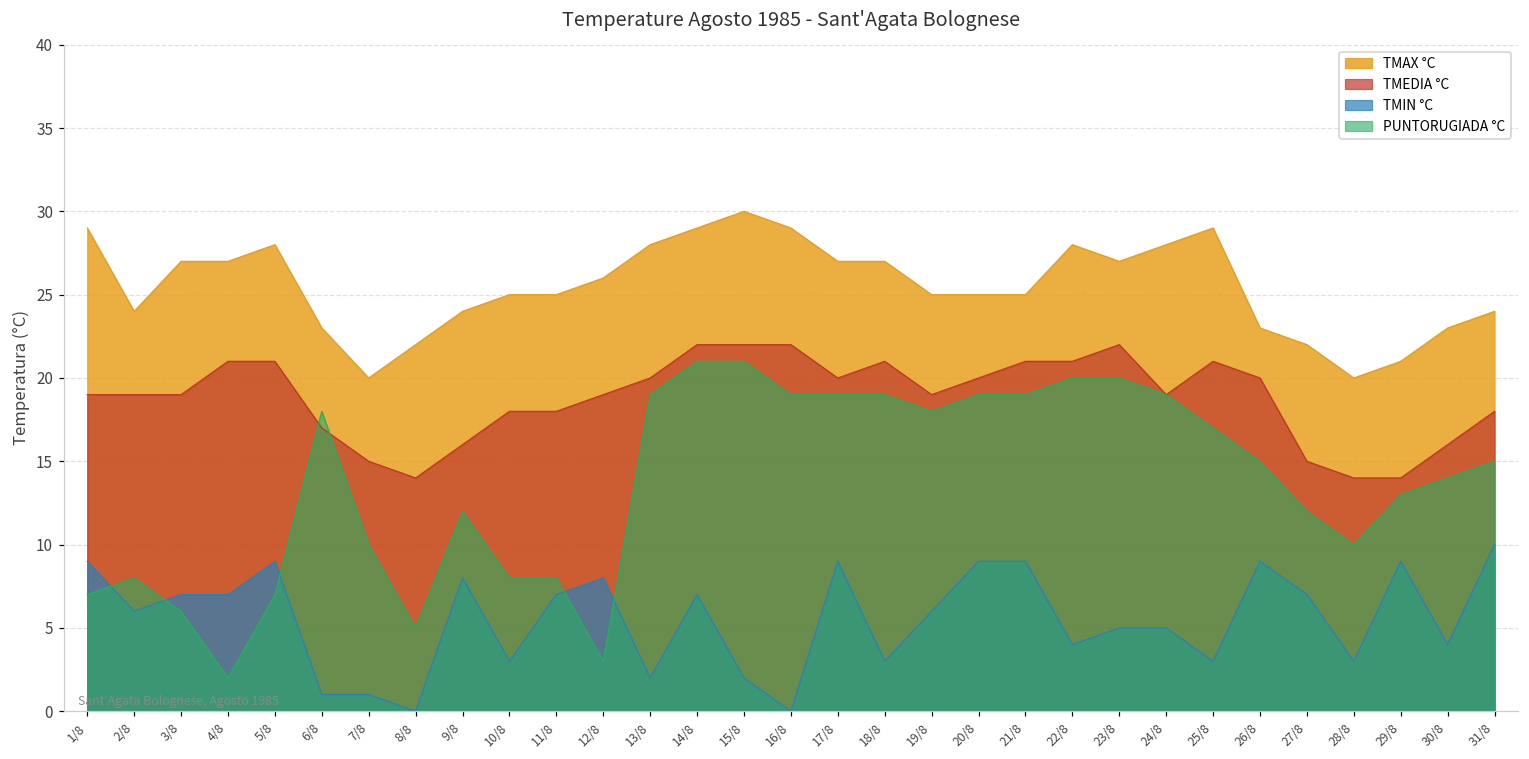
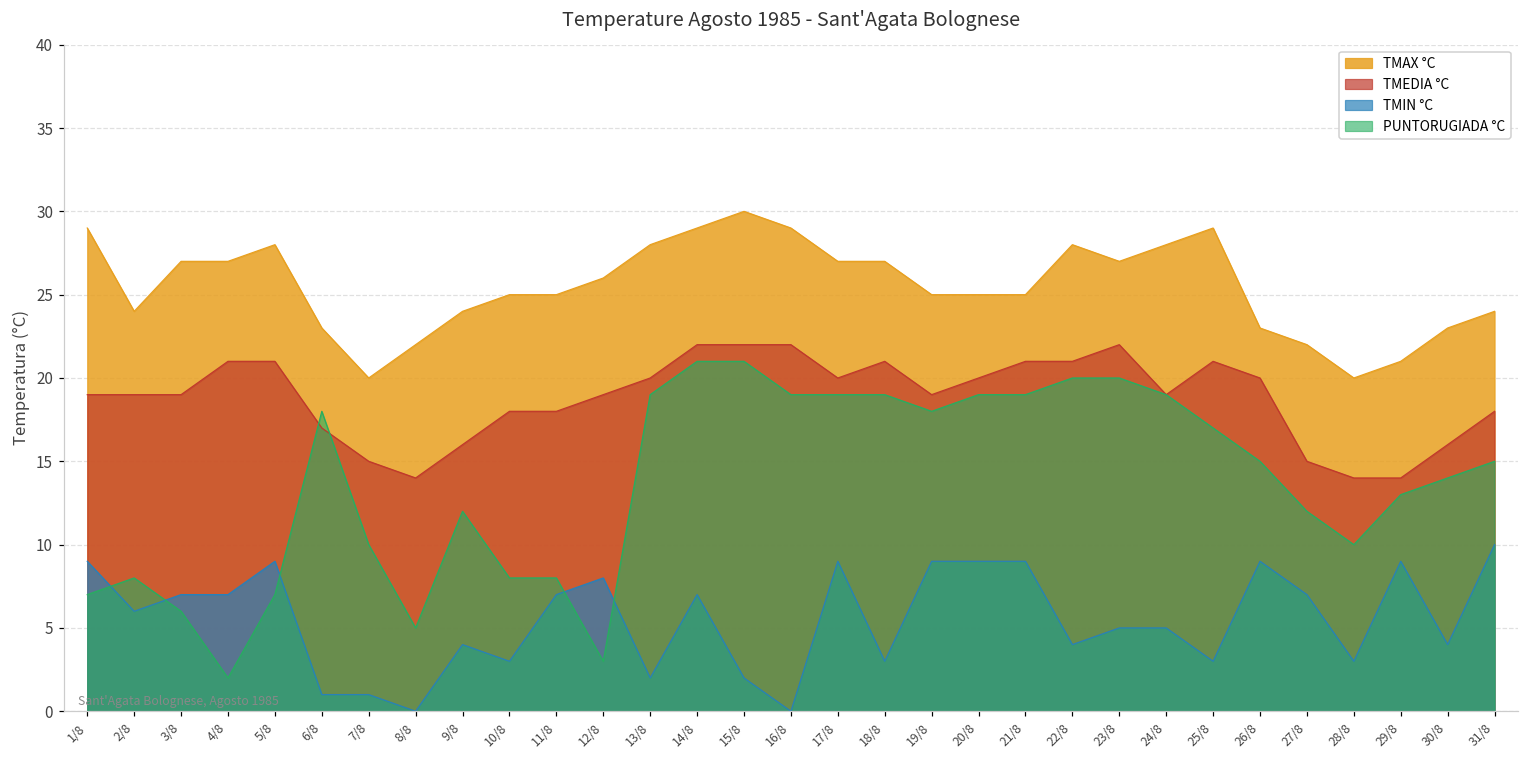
  {
    "TMAX °C": {
      "1/8": 29,
      "2/8": 24,
      "3/8": 27,
      "4/8": 27,
      "5/8": 28,
      "6/8": 23,
      "7/8": 20,
      "8/8": 22,
      "9/8": 24,
      "10/8": 25,
      "11/8": 25,
      "12/8": 26,
      "13/8": 28,
      "14/8": 29,
      "15/8": 30,
      "16/8": 29,
      "17/8": 27,
      "18/8": 27,
      "19/8": 25,
      "20/8": 25,
      "21/8": 25,
      "22/8": 28,
      "23/8": 27,
      "24/8": 28,
      "25/8": 29,
      "26/8": 23,
      "27/8": 22,
      "28/8": 20,
      "29/8": 21,
      "30/8": 23,
      "31/8": 24
    },
    "TMEDIA °C": {
      "1/8": 19,
      "2/8": 19,
      "3/8": 19,
      "4/8": 21,
      "5/8": 21,
      "6/8": 17,
      "7/8": 15,
      "8/8": 14,
      "9/8": 16,
      "10/8": 18,
      "11/8": 18,
      "12/8": 19,
      "13/8": 20,
      "14/8": 22,
      "15/8": 22,
      "16/8": 22,
      "17/8": 20,
      "18/8": 21,
      "19/8": 19,
      "20/8": 20,
      "21/8": 21,
      "22/8": 21,
      "23/8": 22,
      "25/8": 21,
      "26/8": 20,
      "27/8": 15,
      "28/8": 14,
      "29/8": 14,
      "30/8": 16,
      "31/8": 18
    },
    "TMIN °C": {
      "1/8": 9,
      "2/8": 6,
      "3/8": 7,
      "4/8": 7,
      "5/8": 9,
      "6/8": 1,
      "7/8": 1,
      "8/8": 0,
-     "9/8": 8,
+     "9/8": 4,
      "10/8": 3,
      "11/8": 7,
      "12/8": 8,
      "13/8": 2,
      "14/8": 7,
      "15/8": 2,
      "16/8": 0,
      "17/8": 9,
      "18/8": 3,
-     "19/8": 6,
+     "19/8": 9,
      "20/8": 9,
      "21/8": 9,
      "22/8": 4,
      "23/8": 5,
      "24/8": 5,
      "25/8": 3,
      "26/8": 9,
      "27/8": 7,
      "28/8": 3,
      "29/8": 9,
      "30/8": 4,
      "31/8": 10
    },
    "PUNTORUGIADA °C": {
      "1/8": 7,
      "2/8": 8,
      "3/8": 6,
      "5/8": 7,
      "6/8": 18,
      "7/8": 10,
      "8/8": 5,
      "9/8": 12,
      "10/8": 8,
      "11/8": 8,
      "12/8": 3,
      "13/8": 19,
      "14/8": 21,
      "15/8": 21,
      "16/8": 19,
      "17/8": 19,
      "18/8": 19,
      "19/8": 18,
      "20/8": 19,
      "21/8": 19,
      "22/8": 20,
      "23/8": 20,
      "25/8": 17,
      "26/8": 15,
      "27/8": 12,
      "28/8": 10,
      "29/8": 13,
      "30/8": 14,
      "31/8": 15
    }
  }
